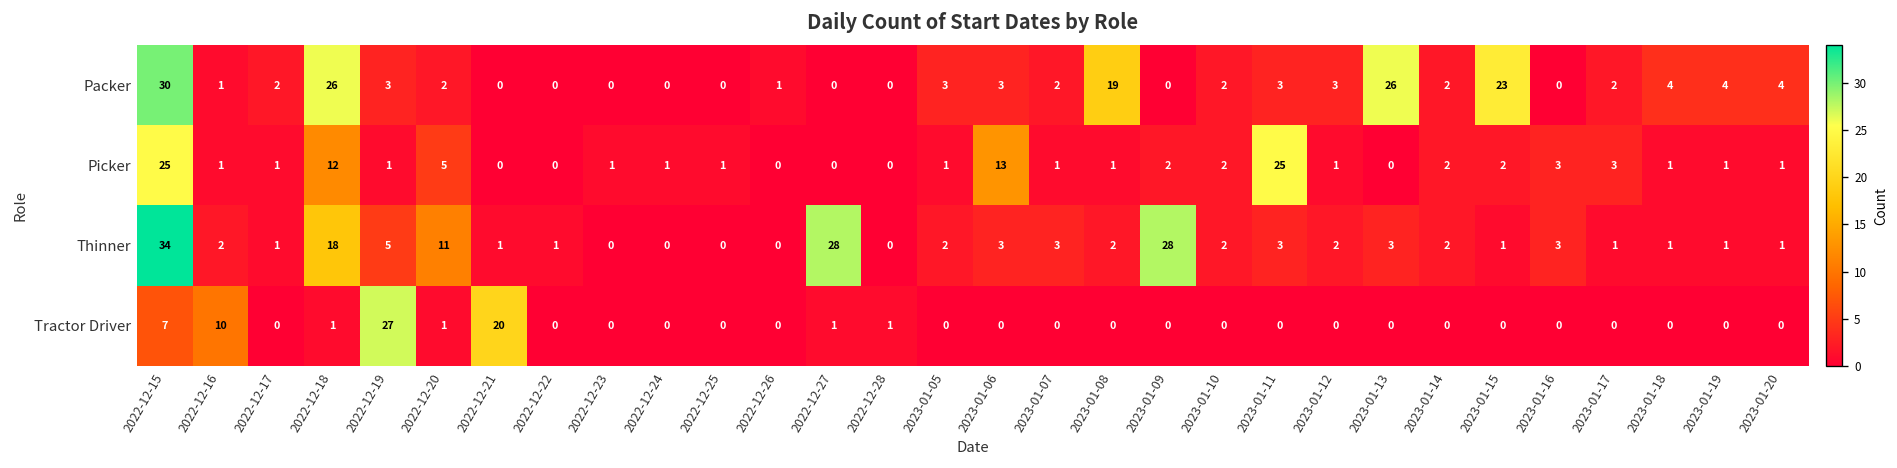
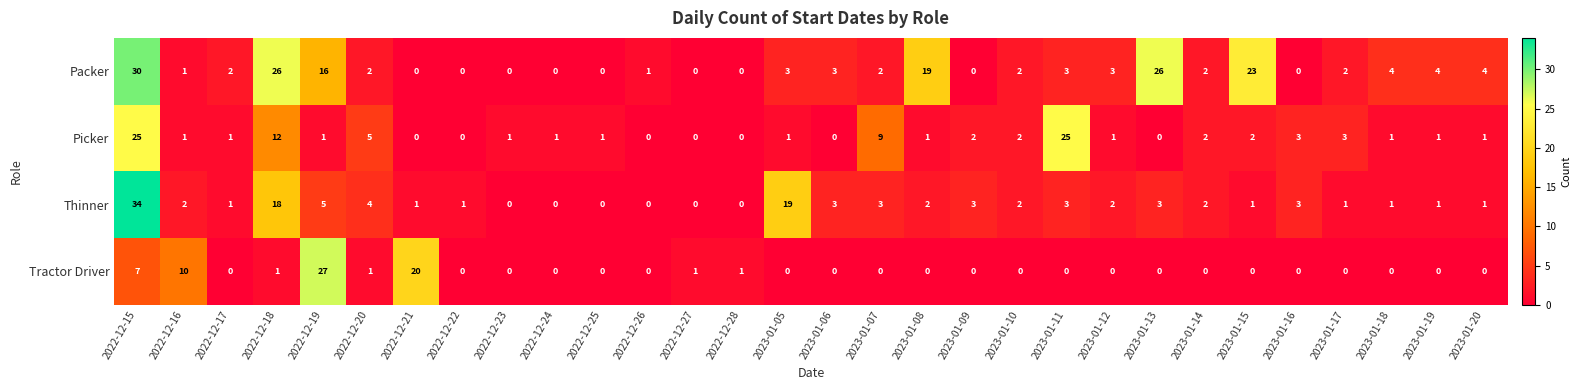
  {
    "Packer": {
      "2022-12-15": 30,
      "2022-12-16": 1,
      "2022-12-17": 2,
      "2022-12-18": 26,
-     "2022-12-19": 3,
+     "2022-12-19": 16,
      "2022-12-20": 2,
      "2022-12-21": 0,
      "2022-12-22": 0,
      "2022-12-23": 0,
      "2022-12-24": 0,
      "2022-12-25": 0,
      "2022-12-26": 1,
      "2022-12-27": 0,
      "2022-12-28": 0,
      "2023-01-05": 3,
      "2023-01-06": 3,
      "2023-01-07": 2,
      "2023-01-08": 19,
      "2023-01-09": 0,
      "2023-01-10": 2,
      "2023-01-11": 3,
      "2023-01-12": 3,
      "2023-01-13": 26,
      "2023-01-14": 2,
      "2023-01-15": 23,
      "2023-01-16": 0,
      "2023-01-17": 2,
      "2023-01-18": 4,
      "2023-01-19": 4,
      "2023-01-20": 4
    },
    "Picker": {
      "2022-12-15": 25,
      "2022-12-16": 1,
      "2022-12-17": 1,
      "2022-12-18": 12,
      "2022-12-19": 1,
      "2022-12-20": 5,
      "2022-12-21": 0,
      "2022-12-22": 0,
      "2022-12-23": 1,
      "2022-12-24": 1,
      "2022-12-25": 1,
      "2022-12-26": 0,
      "2022-12-27": 0,
      "2022-12-28": 0,
      "2023-01-05": 1,
-     "2023-01-06": 13,
-     "2023-01-07": 1,
+     "2023-01-06": 0,
+     "2023-01-07": 9,
      "2023-01-08": 1,
      "2023-01-09": 2,
      "2023-01-10": 2,
      "2023-01-11": 25,
      "2023-01-12": 1,
      "2023-01-13": 0,
      "2023-01-14": 2,
      "2023-01-15": 2,
      "2023-01-16": 3,
      "2023-01-17": 3,
      "2023-01-18": 1,
      "2023-01-19": 1,
      "2023-01-20": 1
    },
    "Thinner": {
      "2022-12-15": 34,
      "2022-12-16": 2,
      "2022-12-17": 1,
      "2022-12-18": 18,
      "2022-12-19": 5,
-     "2022-12-20": 11,
+     "2022-12-20": 4,
      "2022-12-21": 1,
      "2022-12-22": 1,
      "2022-12-23": 0,
      "2022-12-24": 0,
      "2022-12-25": 0,
      "2022-12-26": 0,
-     "2022-12-27": 28,
+     "2022-12-27": 0,
      "2022-12-28": 0,
-     "2023-01-05": 2,
+     "2023-01-05": 19,
      "2023-01-06": 3,
      "2023-01-07": 3,
      "2023-01-08": 2,
-     "2023-01-09": 28,
+     "2023-01-09": 3,
      "2023-01-10": 2,
      "2023-01-11": 3,
      "2023-01-12": 2,
      "2023-01-13": 3,
      "2023-01-14": 2,
      "2023-01-15": 1,
      "2023-01-16": 3,
      "2023-01-17": 1,
      "2023-01-18": 1,
      "2023-01-19": 1,
      "2023-01-20": 1
    },
    "Tractor Driver": {
      "2022-12-15": 7,
      "2022-12-16": 10,
      "2022-12-17": 0,
      "2022-12-18": 1,
      "2022-12-19": 27,
      "2022-12-20": 1,
      "2022-12-21": 20,
      "2022-12-22": 0,
      "2022-12-23": 0,
      "2022-12-24": 0,
      "2022-12-25": 0,
      "2022-12-26": 0,
      "2022-12-27": 1,
      "2022-12-28": 1,
      "2023-01-05": 0,
      "2023-01-06": 0,
      "2023-01-07": 0,
      "2023-01-08": 0,
      "2023-01-09": 0,
      "2023-01-10": 0,
      "2023-01-11": 0,
      "2023-01-12": 0,
      "2023-01-13": 0,
      "2023-01-14": 0,
      "2023-01-15": 0,
      "2023-01-16": 0,
      "2023-01-17": 0,
      "2023-01-18": 0,
      "2023-01-19": 0,
      "2023-01-20": 0
    }
  }
